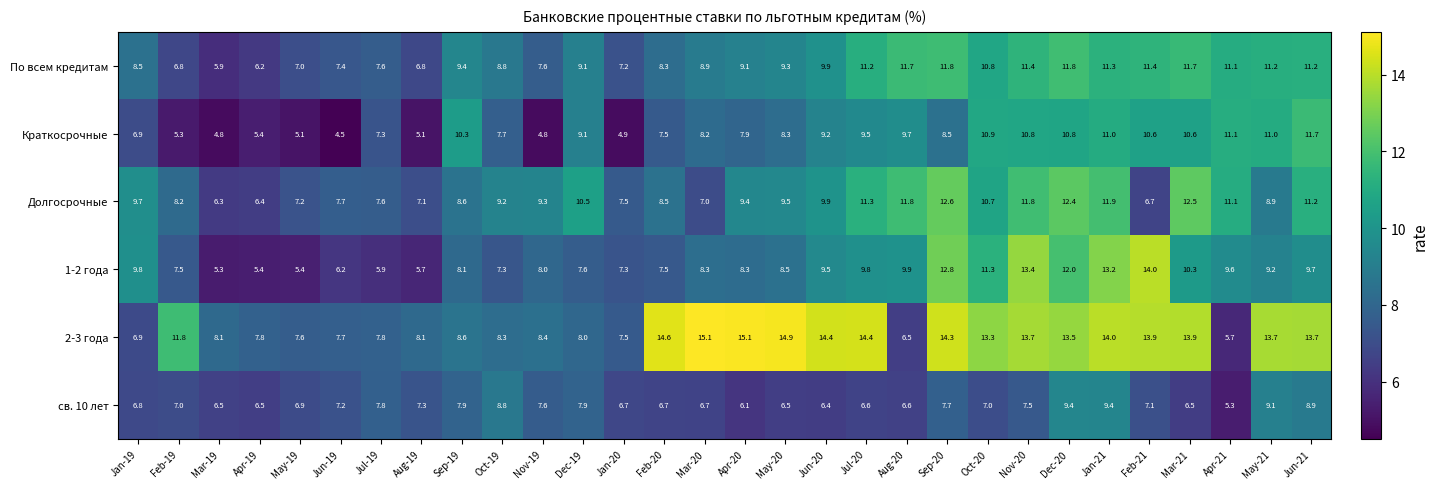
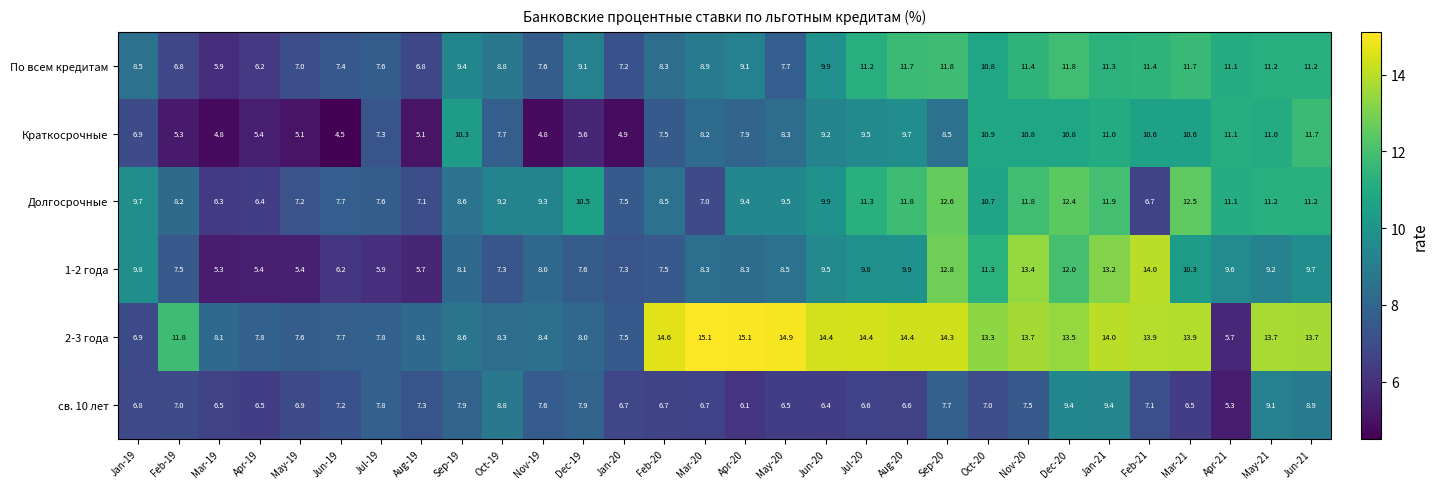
  {
    "По всем кредитам": {
      "Jan-19": 8.5,
      "Feb-19": 6.8,
      "Mar-19": 5.9,
      "Apr-19": 6.2,
      "May-19": 7.0,
      "Jun-19": 7.4,
      "Jul-19": 7.6,
      "Aug-19": 6.8,
      "Sep-19": 9.4,
      "Oct-19": 8.8,
      "Nov-19": 7.6,
      "Dec-19": 9.1,
      "Jan-20": 7.2,
      "Feb-20": 8.3,
      "Mar-20": 8.9,
      "Apr-20": 9.1,
-     "May-20": 9.3,
+     "May-20": 7.7,
      "Jun-20": 9.9,
      "Jul-20": 11.2,
      "Aug-20": 11.7,
      "Sep-20": 11.8,
      "Oct-20": 10.8,
      "Nov-20": 11.4,
      "Dec-20": 11.8,
      "Jan-21": 11.3,
      "Feb-21": 11.4,
      "Mar-21": 11.7,
      "Apr-21": 11.1,
      "May-21": 11.2,
      "Jun-21": 11.2
    },
    "Краткосрочные": {
      "Jan-19": 6.9,
      "Feb-19": 5.3,
      "Mar-19": 4.8,
      "Apr-19": 5.4,
      "May-19": 5.1,
      "Jun-19": 4.5,
      "Jul-19": 7.3,
      "Aug-19": 5.1,
      "Sep-19": 10.3,
      "Oct-19": 7.7,
      "Nov-19": 4.8,
-     "Dec-19": 9.1,
+     "Dec-19": 5.6,
      "Jan-20": 4.9,
      "Feb-20": 7.5,
      "Mar-20": 8.2,
      "Apr-20": 7.9,
      "May-20": 8.3,
      "Jun-20": 9.2,
      "Jul-20": 9.5,
      "Aug-20": 9.7,
      "Sep-20": 8.5,
      "Oct-20": 10.9,
      "Nov-20": 10.8,
      "Dec-20": 10.8,
      "Jan-21": 11.0,
      "Feb-21": 10.6,
      "Mar-21": 10.6,
      "Apr-21": 11.1,
      "May-21": 11.0,
      "Jun-21": 11.7
    },
    "Долгосрочные": {
      "Jan-19": 9.7,
      "Feb-19": 8.2,
      "Mar-19": 6.3,
      "Apr-19": 6.4,
      "May-19": 7.2,
      "Jun-19": 7.7,
      "Jul-19": 7.6,
      "Aug-19": 7.1,
      "Sep-19": 8.6,
      "Oct-19": 9.2,
      "Nov-19": 9.3,
      "Dec-19": 10.5,
      "Jan-20": 7.5,
      "Feb-20": 8.5,
      "Mar-20": 7.0,
      "Apr-20": 9.4,
      "May-20": 9.5,
      "Jun-20": 9.9,
      "Jul-20": 11.3,
      "Aug-20": 11.8,
      "Sep-20": 12.6,
      "Oct-20": 10.7,
      "Nov-20": 11.8,
      "Dec-20": 12.4,
      "Jan-21": 11.9,
      "Feb-21": 6.7,
      "Mar-21": 12.5,
      "Apr-21": 11.1,
-     "May-21": 8.9,
+     "May-21": 11.2,
      "Jun-21": 11.2
    },
    "1-2 года": {
      "Jan-19": 9.8,
      "Feb-19": 7.5,
      "Mar-19": 5.3,
      "Apr-19": 5.4,
      "May-19": 5.4,
      "Jun-19": 6.2,
      "Jul-19": 5.9,
      "Aug-19": 5.7,
      "Sep-19": 8.1,
      "Oct-19": 7.3,
      "Nov-19": 8.0,
      "Dec-19": 7.6,
      "Jan-20": 7.3,
      "Feb-20": 7.5,
      "Mar-20": 8.3,
      "Apr-20": 8.3,
      "May-20": 8.5,
      "Jun-20": 9.5,
      "Jul-20": 9.8,
      "Aug-20": 9.9,
      "Sep-20": 12.8,
      "Oct-20": 11.3,
      "Nov-20": 13.4,
      "Dec-20": 12.0,
      "Jan-21": 13.2,
      "Feb-21": 14.0,
      "Mar-21": 10.3,
      "Apr-21": 9.6,
      "May-21": 9.2,
      "Jun-21": 9.7
    },
    "2-3 года": {
      "Jan-19": 6.9,
      "Feb-19": 11.8,
      "Mar-19": 8.1,
      "Apr-19": 7.8,
      "May-19": 7.6,
      "Jun-19": 7.7,
      "Jul-19": 7.8,
      "Aug-19": 8.1,
      "Sep-19": 8.6,
      "Oct-19": 8.3,
      "Nov-19": 8.4,
      "Dec-19": 8.0,
      "Jan-20": 7.5,
      "Feb-20": 14.6,
      "Mar-20": 15.1,
      "Apr-20": 15.1,
      "May-20": 14.9,
      "Jun-20": 14.4,
      "Jul-20": 14.4,
-     "Aug-20": 6.5,
+     "Aug-20": 14.4,
      "Sep-20": 14.3,
      "Oct-20": 13.3,
      "Nov-20": 13.7,
      "Dec-20": 13.5,
      "Jan-21": 14.0,
      "Feb-21": 13.9,
      "Mar-21": 13.9,
      "Apr-21": 5.7,
      "May-21": 13.7,
      "Jun-21": 13.7
    },
    "св. 10 лет": {
      "Jan-19": 6.8,
      "Feb-19": 7.0,
      "Mar-19": 6.5,
      "Apr-19": 6.5,
      "May-19": 6.9,
      "Jun-19": 7.2,
      "Jul-19": 7.8,
      "Aug-19": 7.3,
      "Sep-19": 7.9,
      "Oct-19": 8.8,
      "Nov-19": 7.6,
      "Dec-19": 7.9,
      "Jan-20": 6.7,
      "Feb-20": 6.7,
      "Mar-20": 6.7,
      "Apr-20": 6.1,
      "May-20": 6.5,
      "Jun-20": 6.4,
      "Jul-20": 6.6,
      "Aug-20": 6.6,
      "Sep-20": 7.7,
      "Oct-20": 7.0,
      "Nov-20": 7.5,
      "Dec-20": 9.4,
      "Jan-21": 9.4,
      "Feb-21": 7.1,
      "Mar-21": 6.5,
      "Apr-21": 5.3,
      "May-21": 9.1,
      "Jun-21": 8.9
    }
  }
